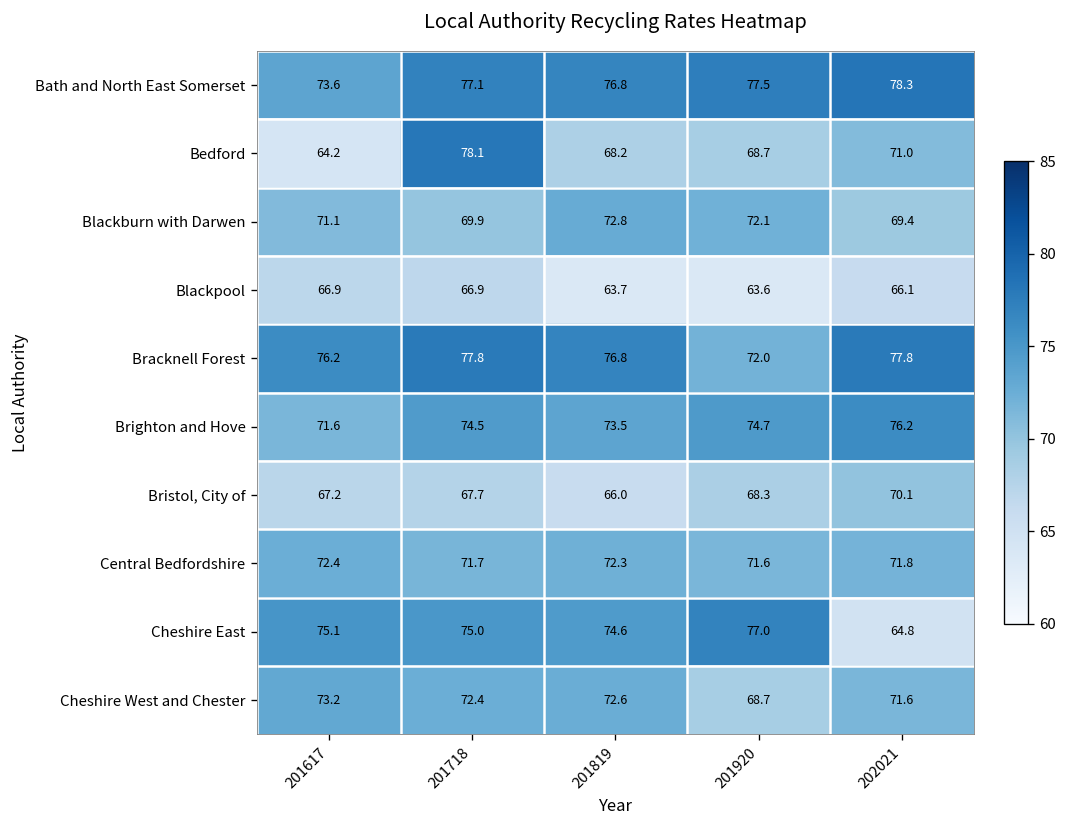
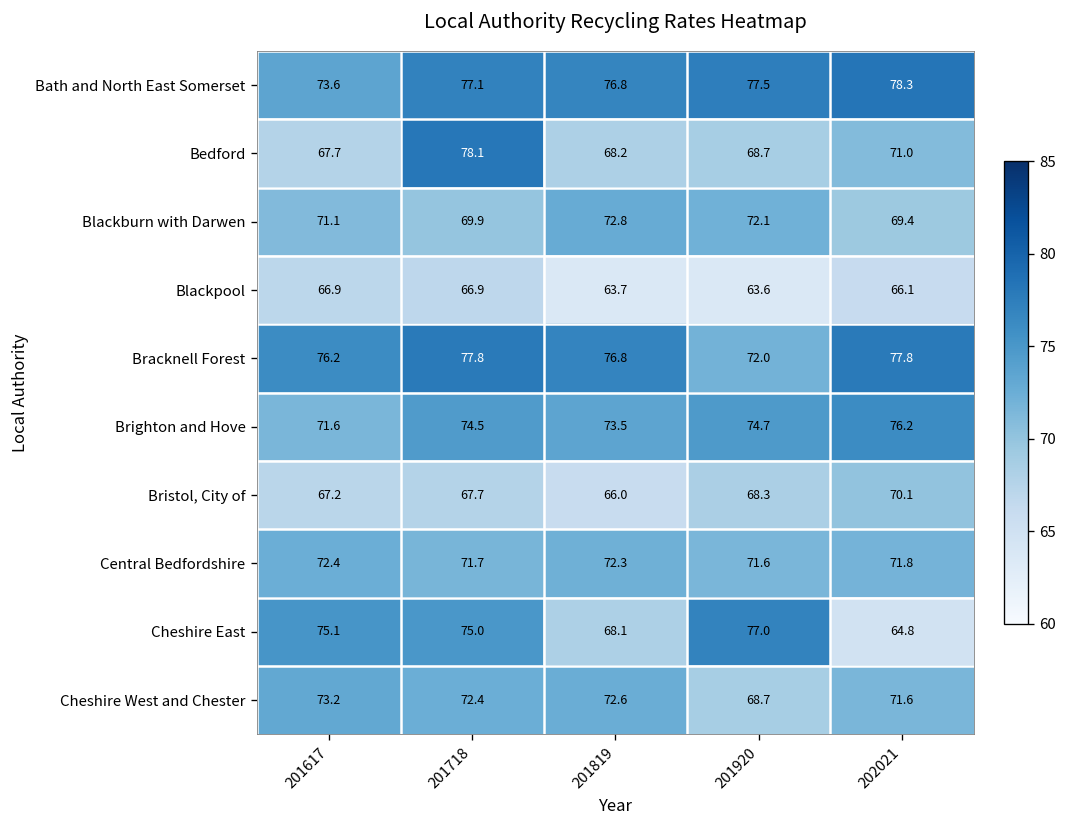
  {
    "Bath and North East Somerset": {
      "201617": 73.6,
      "201718": 77.1,
      "201819": 76.8,
      "201920": 77.5,
      "202021": 78.3
    },
    "Bedford": {
-     "201617": 64.2,
+     "201617": 67.7,
      "201718": 78.1,
      "201819": 68.2,
      "201920": 68.7,
      "202021": 71.0
    },
    "Blackburn with Darwen": {
      "201617": 71.1,
      "201718": 69.9,
      "201819": 72.8,
      "201920": 72.1,
      "202021": 69.4
    },
    "Blackpool": {
      "201617": 66.9,
      "201718": 66.9,
      "201819": 63.7,
      "201920": 63.6,
      "202021": 66.1
    },
    "Bracknell Forest": {
      "201617": 76.2,
      "201718": 77.8,
      "201819": 76.8,
      "201920": 72.0,
      "202021": 77.8
    },
    "Brighton and Hove": {
      "201617": 71.6,
      "201718": 74.5,
      "201819": 73.5,
      "201920": 74.7,
      "202021": 76.2
    },
    "Bristol, City of": {
      "201617": 67.2,
      "201718": 67.7,
      "201819": 66.0,
      "201920": 68.3,
      "202021": 70.1
    },
    "Central Bedfordshire": {
      "201617": 72.4,
      "201718": 71.7,
      "201819": 72.3,
      "201920": 71.6,
      "202021": 71.8
    },
    "Cheshire East": {
      "201617": 75.1,
      "201718": 75.0,
-     "201819": 74.6,
+     "201819": 68.1,
      "201920": 77.0,
      "202021": 64.8
    },
    "Cheshire West and Chester": {
      "201617": 73.2,
      "201718": 72.4,
      "201819": 72.6,
      "201920": 68.7,
      "202021": 71.6
    }
  }
